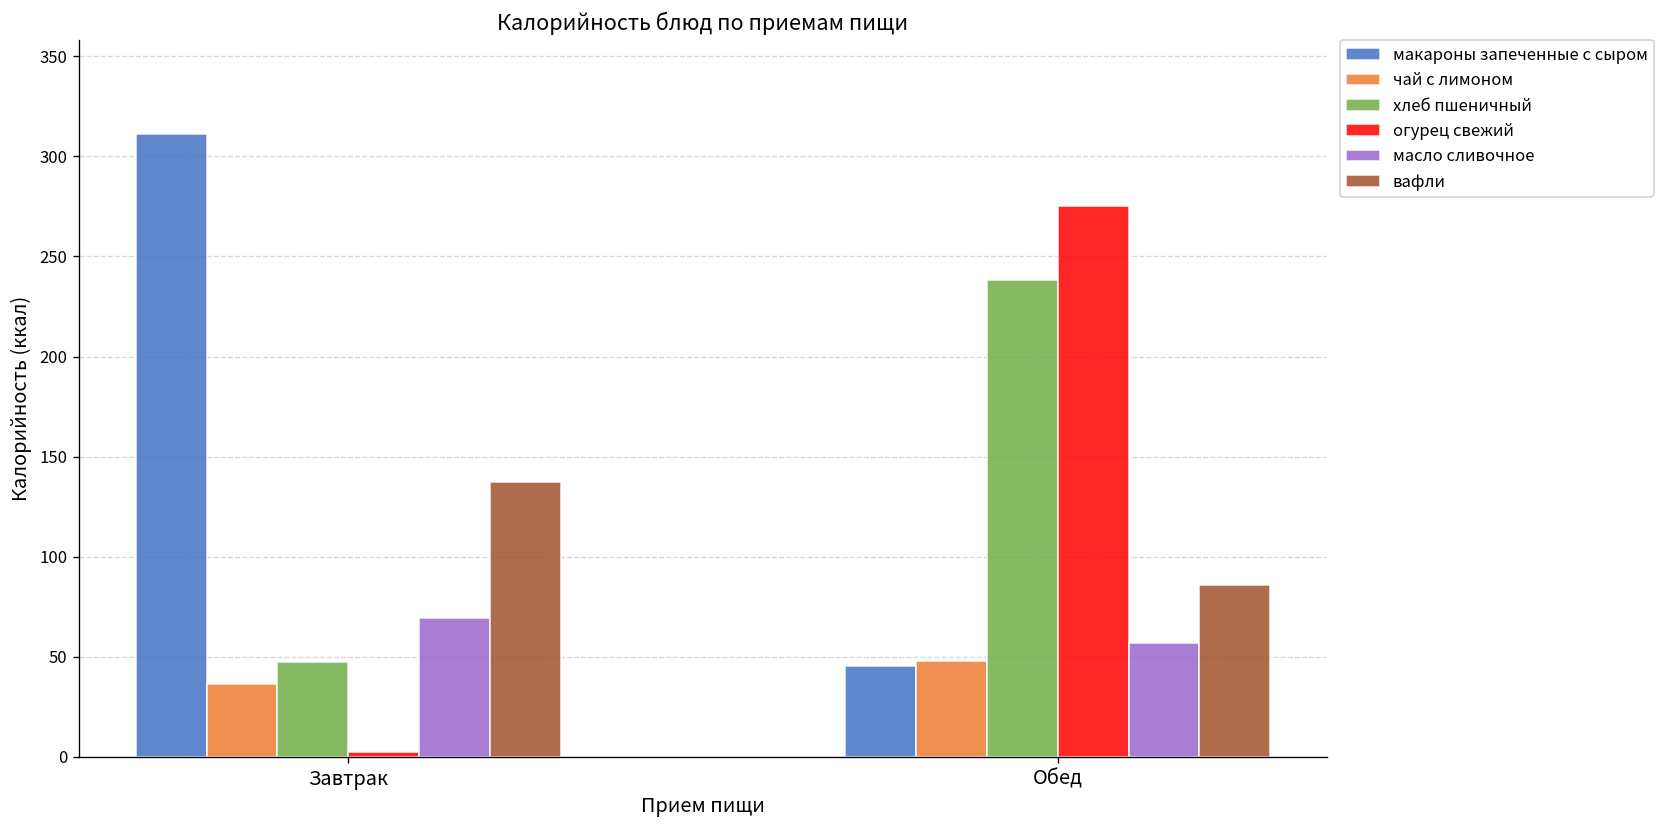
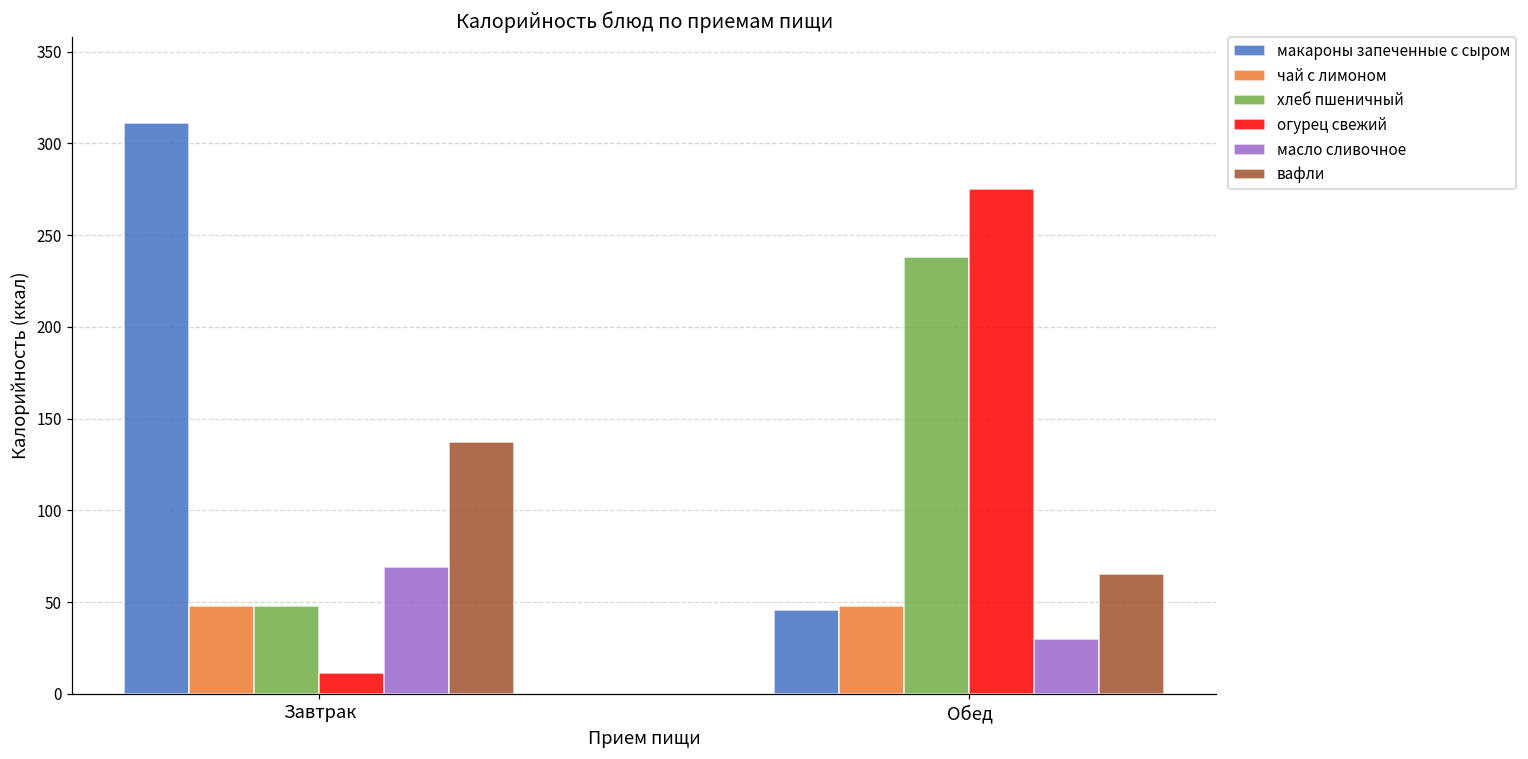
  {
    "макароны запеченные с сыром": {
      "Завтрак": 311,
      "Обед": 46
    },
    "чай с лимоном": {
-     "Завтрак": 37,
+     "Завтрак": 48,
      "Обед": 48
    },
    "хлеб пшеничный": {
      "Завтрак": 48,
      "Обед": 238
    },
    "огурец свежий": {
-     "Завтрак": 2,
+     "Завтрак": 11,
      "Обед": 275
    },
    "масло сливочное": {
      "Завтрак": 69,
-     "Обед": 57
+     "Обед": 30
    },
    "вафли": {
      "Завтрак": 137,
-     "Обед": 86
+     "Обед": 65
    }
  }
